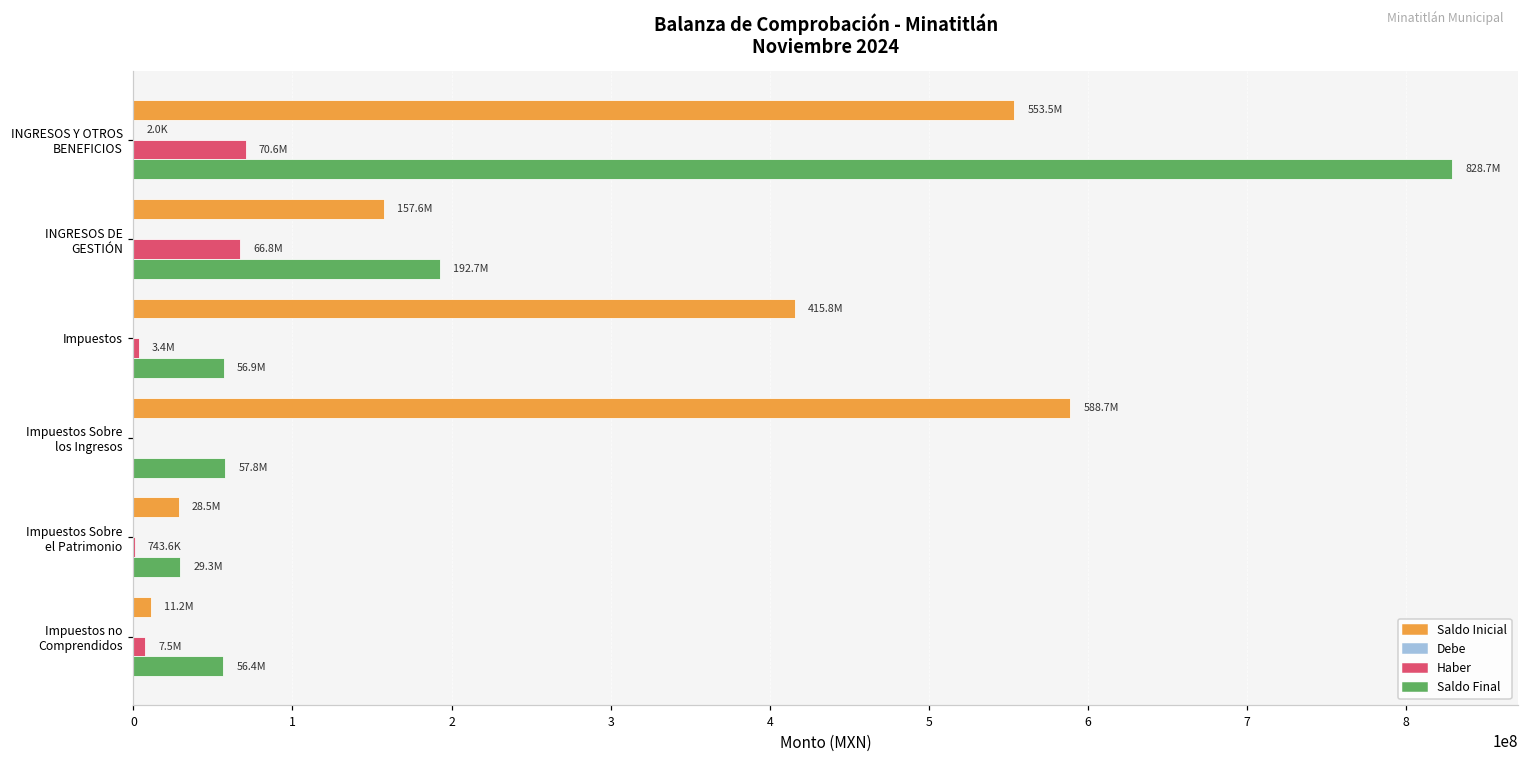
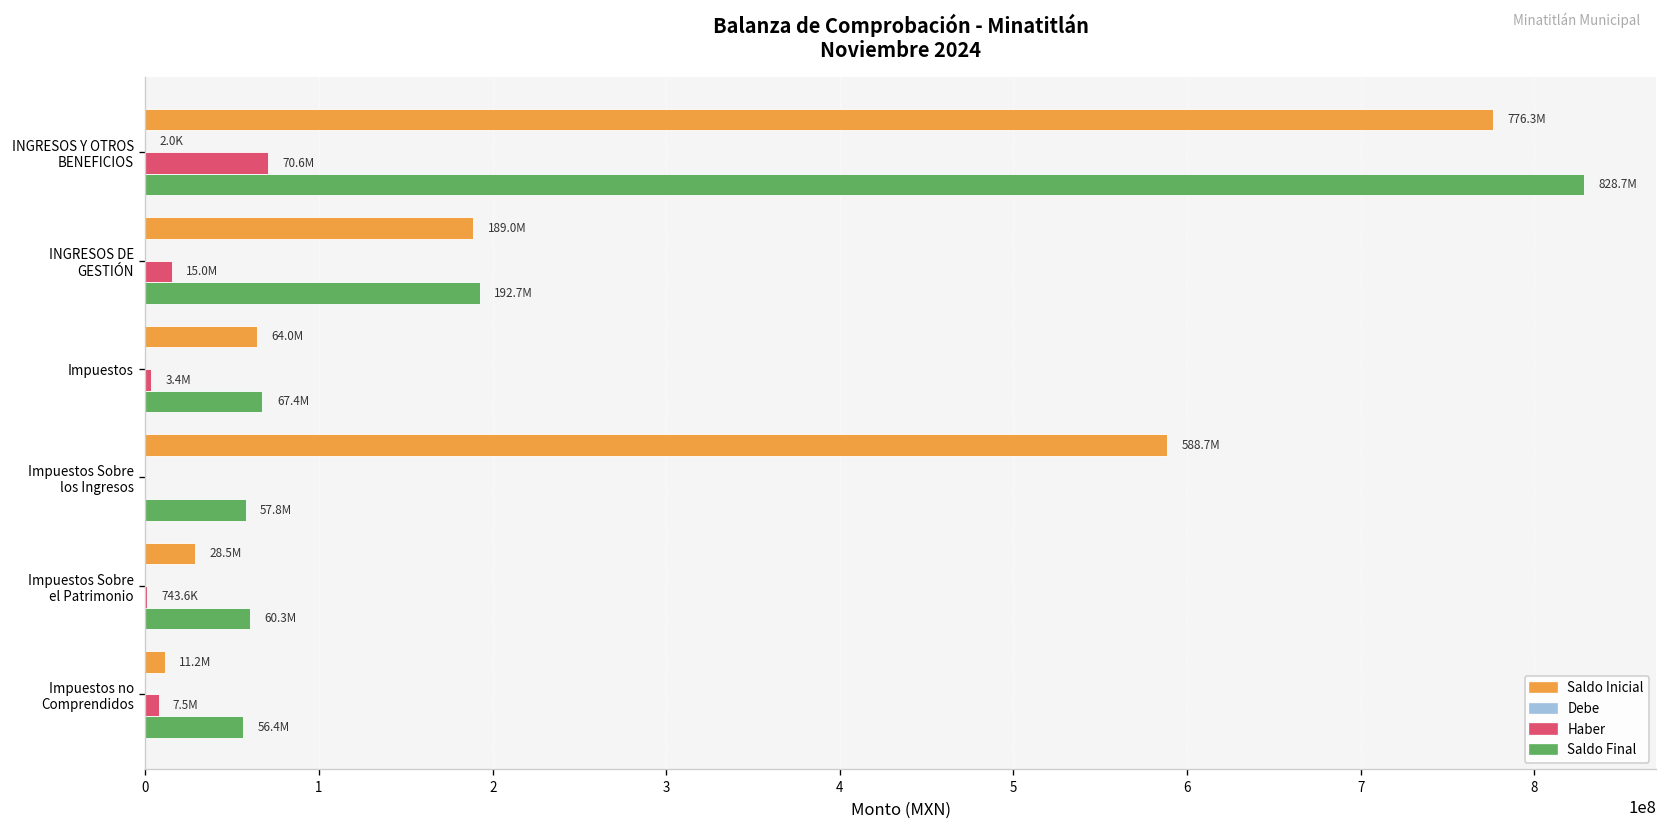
  {
    "Saldo Inicial": {
-     "INGRESOS Y OTROS BENEFICIOS": "553.5M",
-     "INGRESOS DE GESTIÓN": "157.6M",
-     "Impuestos": "415.8M",
+     "INGRESOS Y OTROS BENEFICIOS": "776.3M",
+     "INGRESOS DE GESTIÓN": "189.0M",
+     "Impuestos": "64.0M",
      "Impuestos Sobre los Ingresos": "588.7M",
      "Impuestos Sobre el Patrimonio": "28.5M",
      "Impuestos no Comprendidos": "11.2M"
    },
    "Debe": {
      "INGRESOS Y OTROS BENEFICIOS": "2.0K"
    },
    "Haber": {
      "INGRESOS Y OTROS BENEFICIOS": "70.6M",
-     "INGRESOS DE GESTIÓN": "66.8M",
+     "INGRESOS DE GESTIÓN": "15.0M",
      "Impuestos": "3.4M",
      "Impuestos Sobre el Patrimonio": "743.6K",
      "Impuestos no Comprendidos": "7.5M"
    },
    "Saldo Final": {
      "INGRESOS Y OTROS BENEFICIOS": "828.7M",
      "INGRESOS DE GESTIÓN": "192.7M",
-     "Impuestos": "56.9M",
+     "Impuestos": "67.4M",
      "Impuestos Sobre los Ingresos": "57.8M",
-     "Impuestos Sobre el Patrimonio": "29.3M",
+     "Impuestos Sobre el Patrimonio": "60.3M",
      "Impuestos no Comprendidos": "56.4M"
    }
  }
